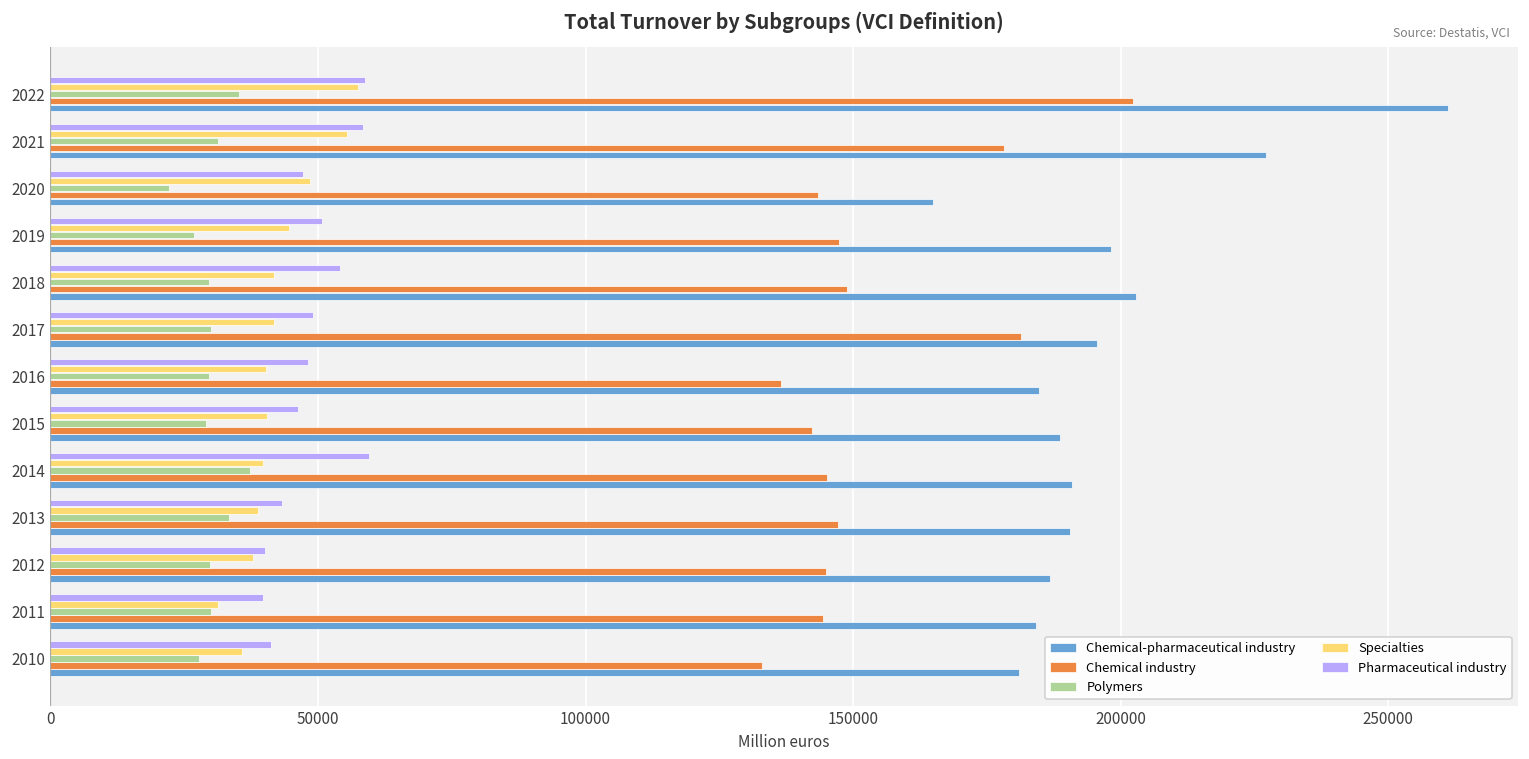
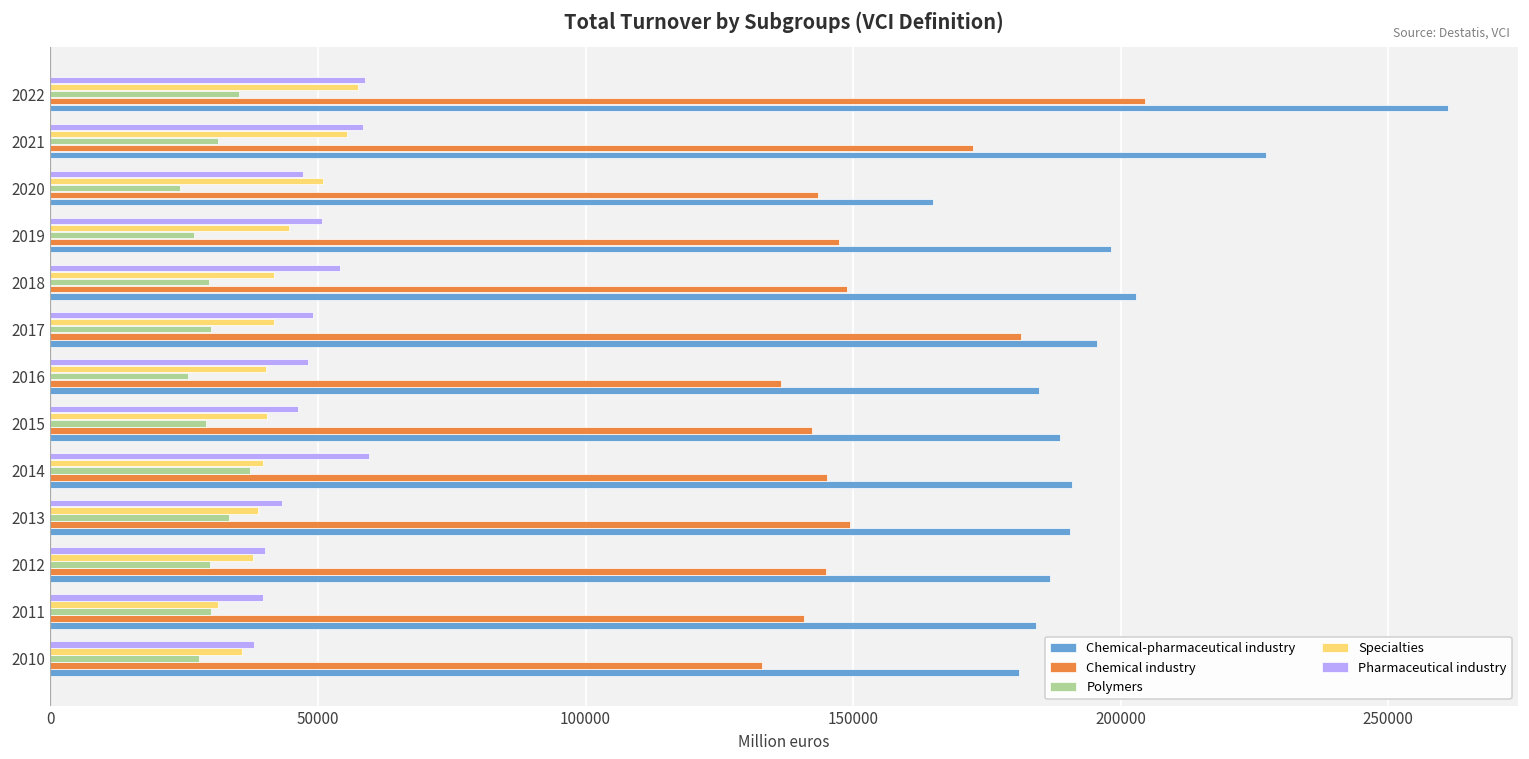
  {
    "Chemical-pharmaceutical industry": {
      "2022": 261000,
      "2021": 227000,
      "2020": 165000,
      "2019": 198000,
      "2018": 203000,
      "2017": 196000,
      "2016": 185000,
      "2015": 189000,
      "2014": 191000,
      "2013": 191000,
      "2012": 187000,
      "2011": 184000,
      "2010": 181000
    },
    "Chemical industry": {
-     "2022": 202000,
-     "2021": 178000,
+     "2022": 205000,
+     "2021": 172000,
      "2020": 143000,
      "2019": 147000,
      "2018": 149000,
      "2017": 181000,
      "2016": 136000,
      "2015": 142000,
      "2014": 145000,
-     "2013": 147000,
+     "2013": 149000,
      "2012": 145000,
-     "2011": 144000,
+     "2011": 141000,
      "2010": 133000
    },
    "Polymers": {
      "2022": 35000,
      "2021": 31000,
-     "2020": 22000,
+     "2020": 24000,
      "2019": 27000,
      "2018": 30000,
      "2017": 30000,
-     "2016": 30000,
+     "2016": 26000,
      "2015": 29000,
      "2014": 37000,
      "2013": 33000,
      "2012": 30000,
      "2011": 30000,
      "2010": 28000
    },
    "Specialties": {
      "2022": 57000,
      "2021": 55000,
-     "2020": 49000,
+     "2020": 51000,
      "2019": 45000,
      "2018": 42000,
      "2017": 42000,
      "2016": 40000,
      "2015": 40000,
      "2014": 40000,
      "2013": 39000,
      "2012": 38000,
      "2011": 31000,
      "2010": 36000
    },
    "Pharmaceutical industry": {
      "2022": 59000,
      "2021": 58000,
      "2020": 47000,
      "2019": 51000,
      "2018": 54000,
      "2017": 49000,
      "2016": 48000,
      "2015": 46000,
      "2014": 60000,
      "2013": 43000,
      "2012": 40000,
      "2011": 40000,
-     "2010": 41000
+     "2010": 38000
    }
  }
